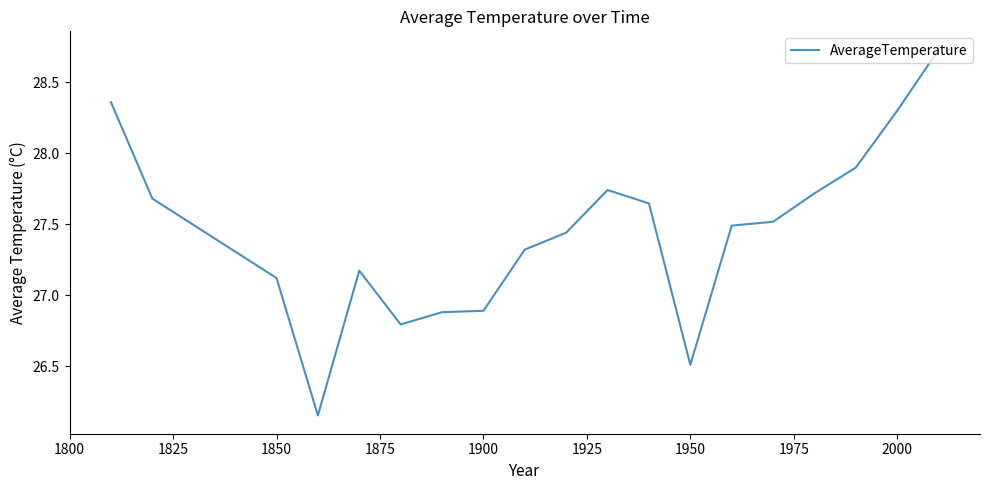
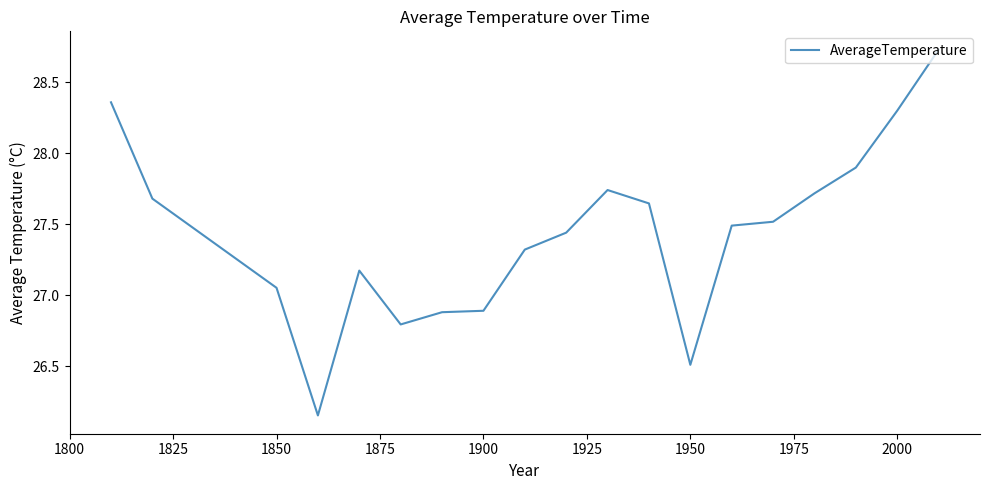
  {
-   "1850": 27.12,
+   "1850": 27.05,
    "1900": 26.89,
    "1950": 26.51,
    "2000": 28.30
  }
